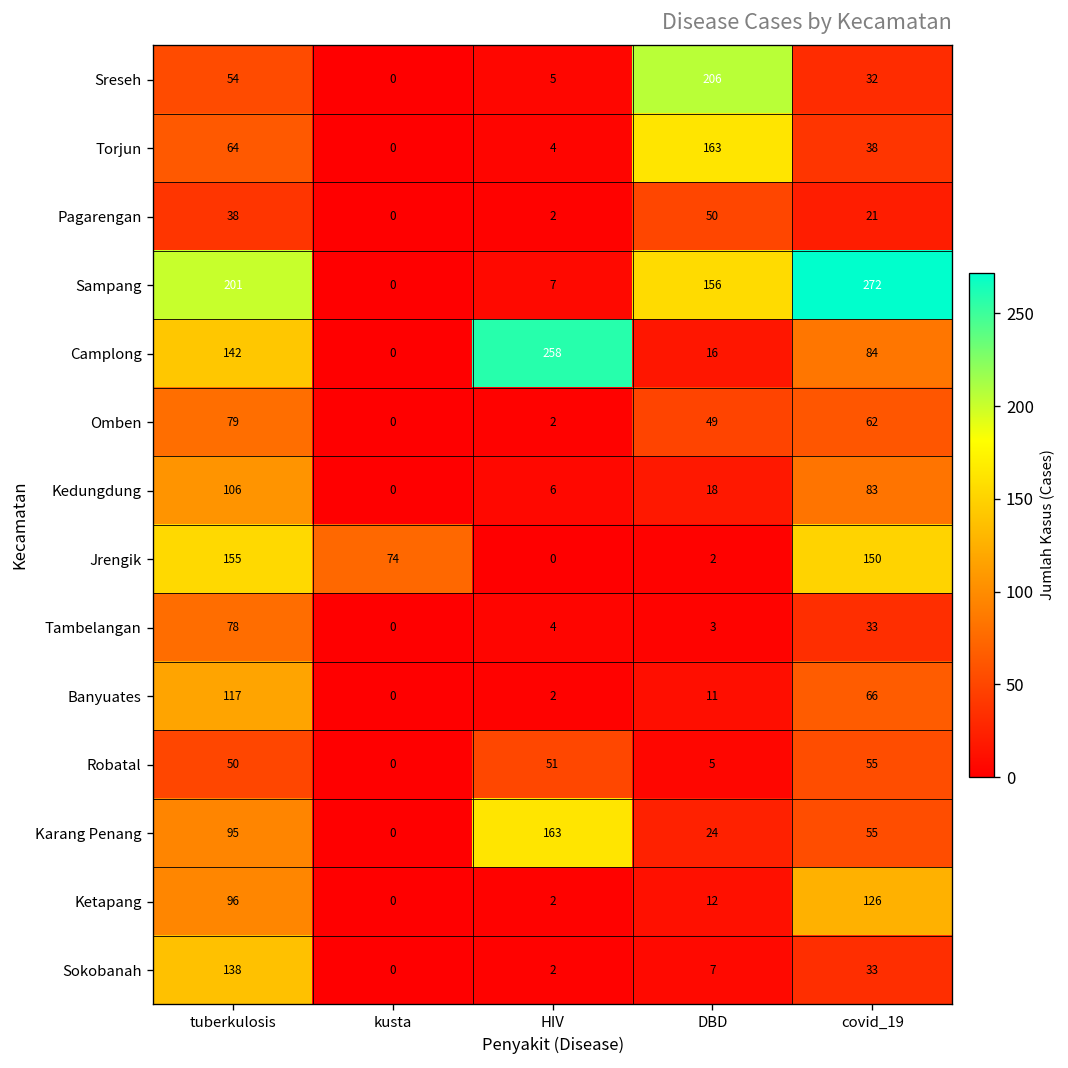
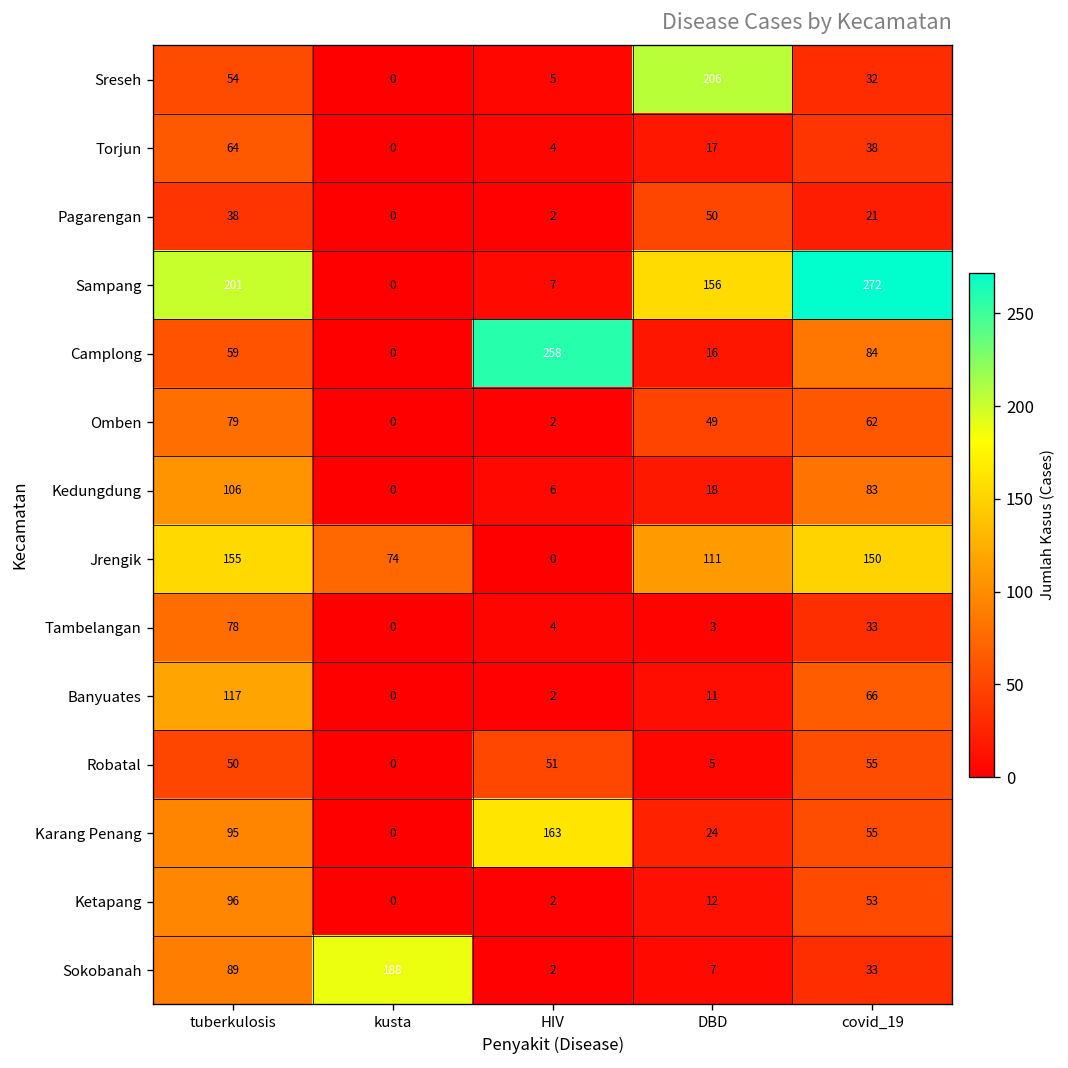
  {
    "Sreseh": {
      "tuberkulosis": 54,
      "kusta": 0,
      "HIV": 5,
      "DBD": 206,
      "covid_19": 32
    },
    "Torjun": {
      "tuberkulosis": 64,
      "kusta": 0,
      "HIV": 4,
-     "DBD": 163,
+     "DBD": 17,
      "covid_19": 38
    },
    "Pagarengan": {
      "tuberkulosis": 38,
      "kusta": 0,
      "HIV": 2,
      "DBD": 50,
      "covid_19": 21
    },
    "Sampang": {
      "tuberkulosis": 201,
      "kusta": 0,
      "HIV": 7,
      "DBD": 156,
      "covid_19": 272
    },
    "Camplong": {
-     "tuberkulosis": 142,
+     "tuberkulosis": 59,
      "kusta": 0,
      "HIV": 258,
      "DBD": 16,
      "covid_19": 84
    },
    "Omben": {
      "tuberkulosis": 79,
      "kusta": 0,
      "HIV": 2,
      "DBD": 49,
      "covid_19": 62
    },
    "Kedungdung": {
      "tuberkulosis": 106,
      "kusta": 0,
      "HIV": 6,
      "DBD": 18,
      "covid_19": 83
    },
    "Jrengik": {
      "tuberkulosis": 155,
      "kusta": 74,
      "HIV": 0,
-     "DBD": 2,
+     "DBD": 111,
      "covid_19": 150
    },
    "Tambelangan": {
      "tuberkulosis": 78,
      "kusta": 0,
      "HIV": 4,
      "DBD": 3,
      "covid_19": 33
    },
    "Banyuates": {
      "tuberkulosis": 117,
      "kusta": 0,
      "HIV": 2,
      "DBD": 11,
      "covid_19": 66
    },
    "Robatal": {
      "tuberkulosis": 50,
      "kusta": 0,
      "HIV": 51,
      "DBD": 5,
      "covid_19": 55
    },
    "Karang Penang": {
      "tuberkulosis": 95,
      "kusta": 0,
      "HIV": 163,
      "DBD": 24,
      "covid_19": 55
    },
    "Ketapang": {
      "tuberkulosis": 96,
      "kusta": 0,
      "HIV": 2,
      "DBD": 12,
-     "covid_19": 126
+     "covid_19": 53
    },
    "Sokobanah": {
-     "tuberkulosis": 138,
-     "kusta": 0,
+     "tuberkulosis": 89,
+     "kusta": 188,
      "HIV": 2,
      "DBD": 7,
      "covid_19": 33
    }
  }
